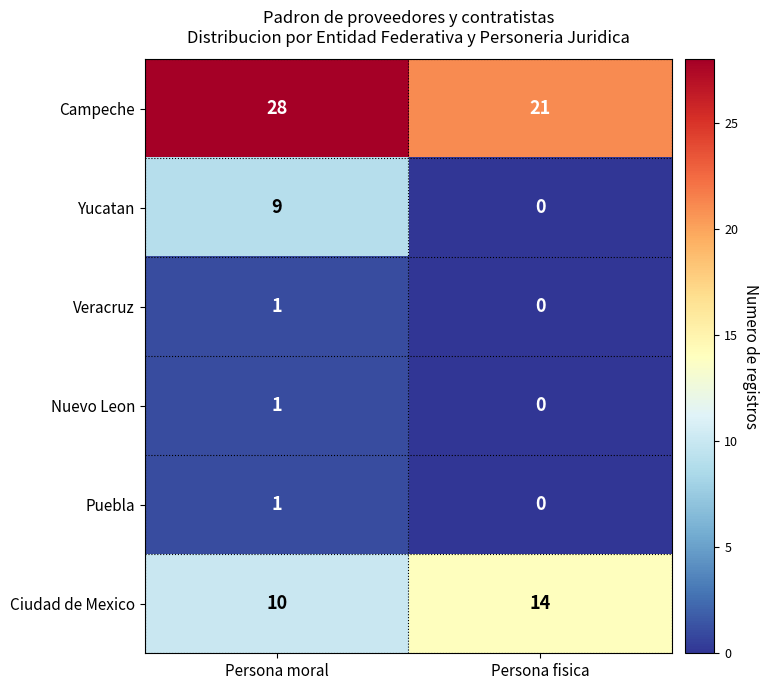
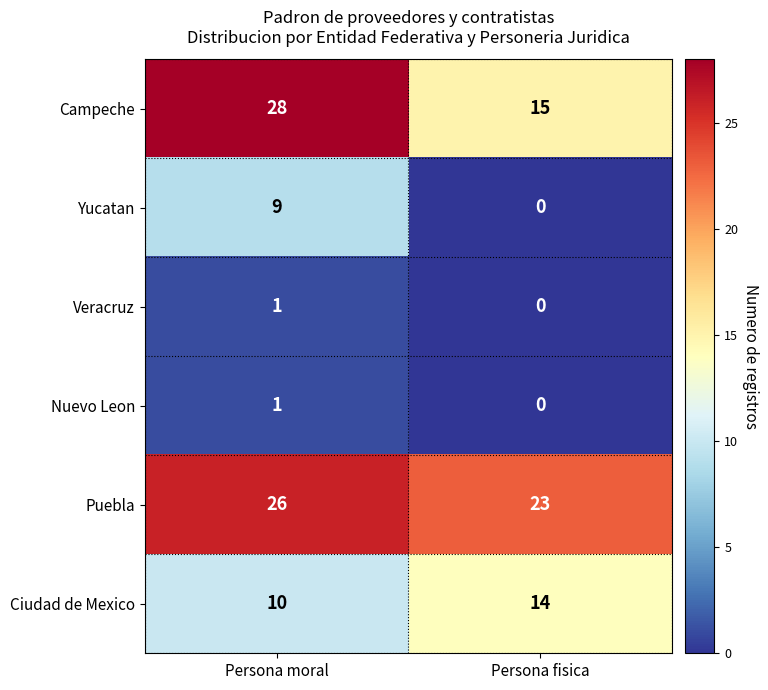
  {
    "Campeche": {
      "Persona moral": 28,
-     "Persona fisica": 21
+     "Persona fisica": 15
    },
    "Yucatan": {
      "Persona moral": 9,
      "Persona fisica": 0
    },
    "Veracruz": {
      "Persona moral": 1,
      "Persona fisica": 0
    },
    "Nuevo Leon": {
      "Persona moral": 1,
      "Persona fisica": 0
    },
    "Puebla": {
-     "Persona moral": 1,
-     "Persona fisica": 0
+     "Persona moral": 26,
+     "Persona fisica": 23
    },
    "Ciudad de Mexico": {
      "Persona moral": 10,
      "Persona fisica": 14
    }
  }
